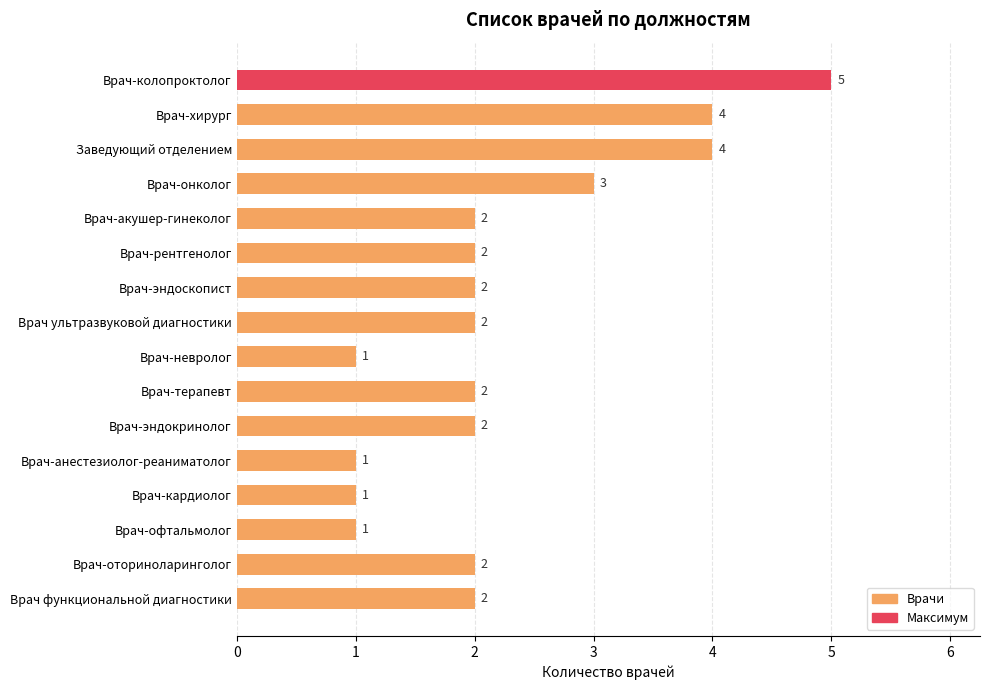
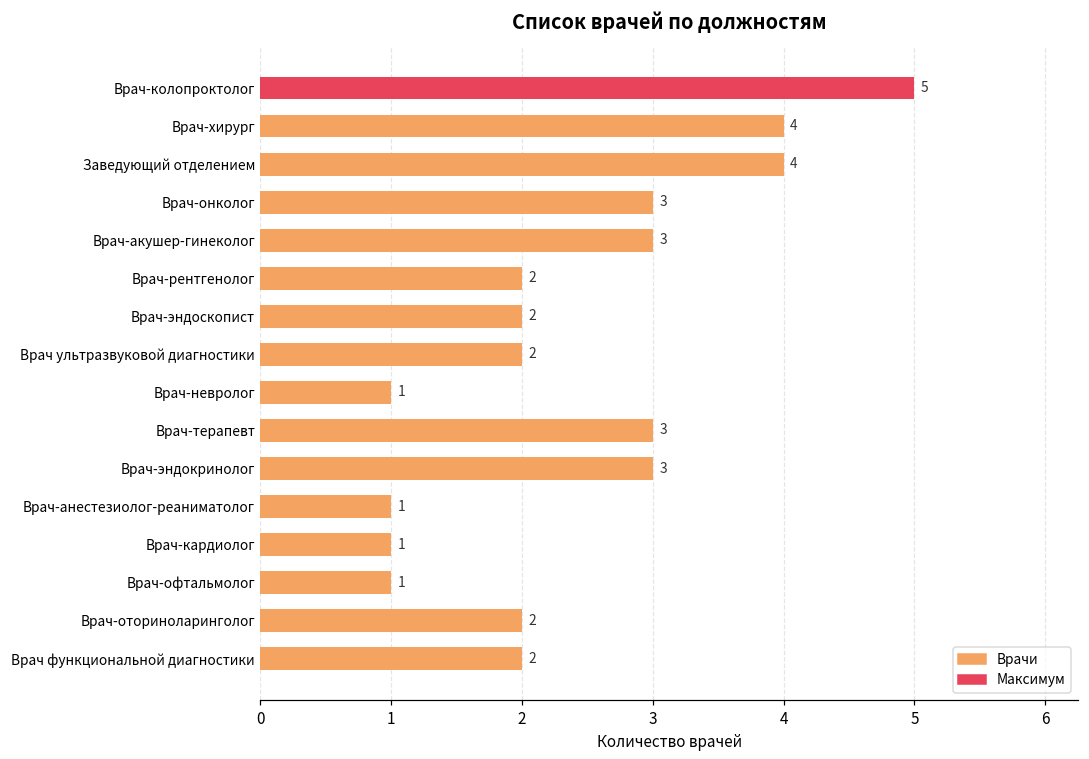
  {
    "Врач-колопроктолог": 5,
    "Врач-хирург": 4,
    "Заведующий отделением": 4,
    "Врач-онколог": 3,
-   "Врач-акушер-гинеколог": 2,
+   "Врач-акушер-гинеколог": 3,
    "Врач-рентгенолог": 2,
    "Врач-эндоскопист": 2,
    "Врач ультразвуковой диагностики": 2,
    "Врач-невролог": 1,
-   "Врач-терапевт": 2,
-   "Врач-эндокринолог": 2,
+   "Врач-терапевт": 3,
+   "Врач-эндокринолог": 3,
    "Врач-анестезиолог-реаниматолог": 1,
    "Врач-кардиолог": 1,
    "Врач-офтальмолог": 1,
    "Врач-оториноларинголог": 2,
    "Врач функциональной диагностики": 2
  }
